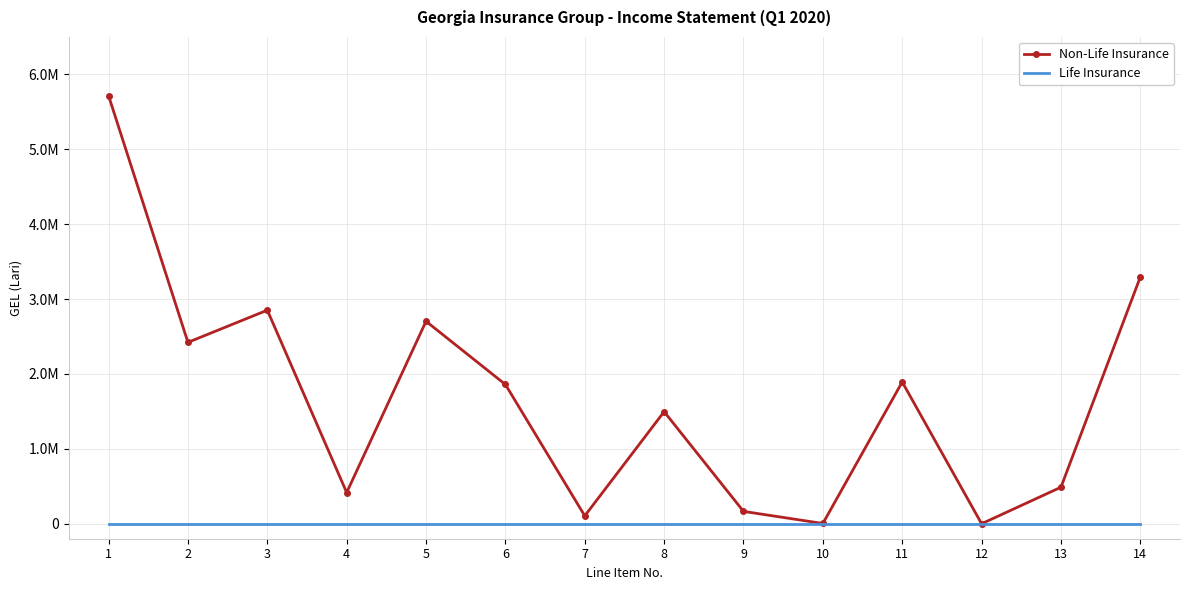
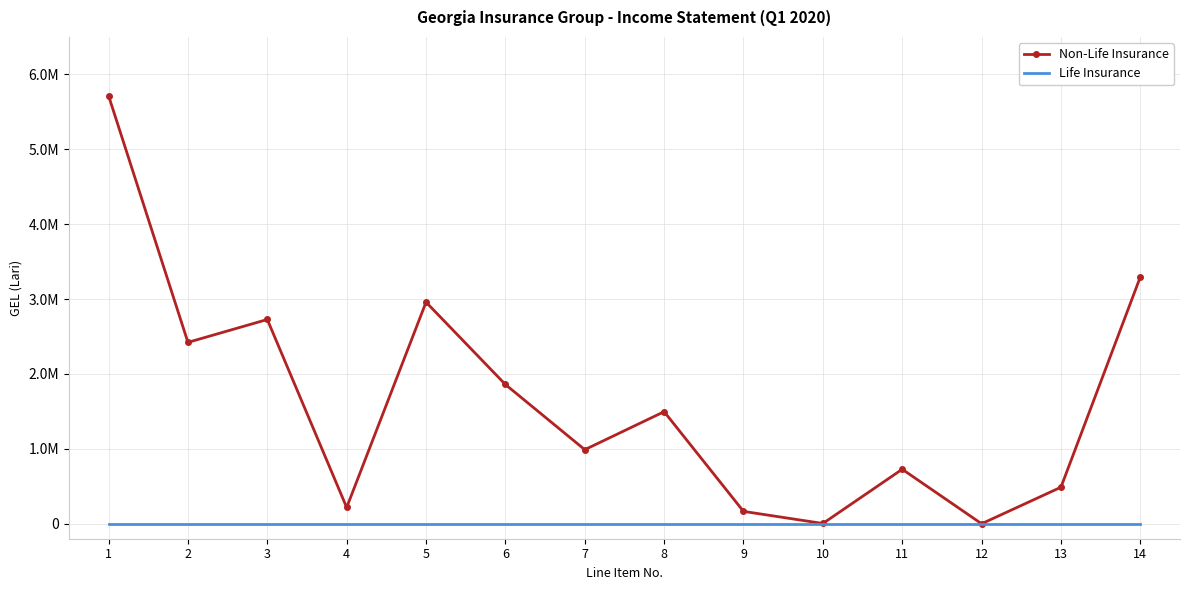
  {
    "Non-Life Insurance": {
      "1": 5700000,
      "2": 2400000,
-     "3": 2900000,
-     "4": 400000,
-     "5": 2700000,
+     "3": 2700000,
+     "4": 200000,
+     "5": 3000000,
      "6": 1900000,
-     "7": 100000,
+     "7": 1000000,
      "8": 1500000,
      "9": 200000,
-     "11": 1900000,
+     "11": 700000,
      "13": 500000,
      "14": 3300000
    },
    "Life Insurance": {
      "1": 0,
      "2": 0,
      "3": 0,
      "4": 0,
      "5": 0,
      "6": 0,
      "7": 0,
      "8": 0,
      "9": 0,
      "11": 0,
      "13": 0,
      "14": 0
    }
  }
